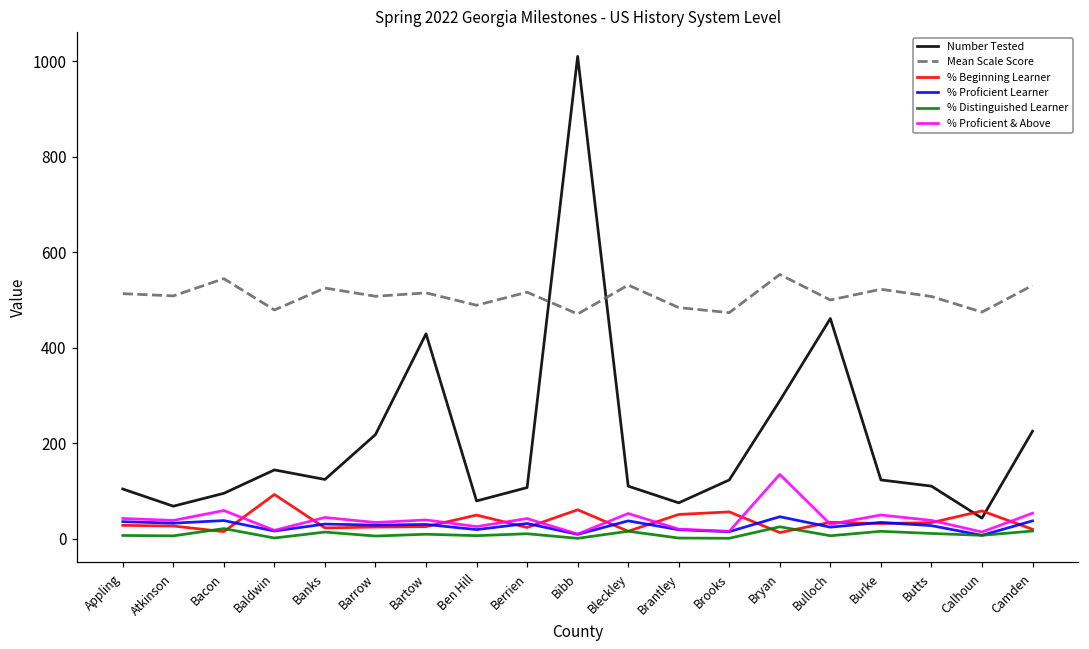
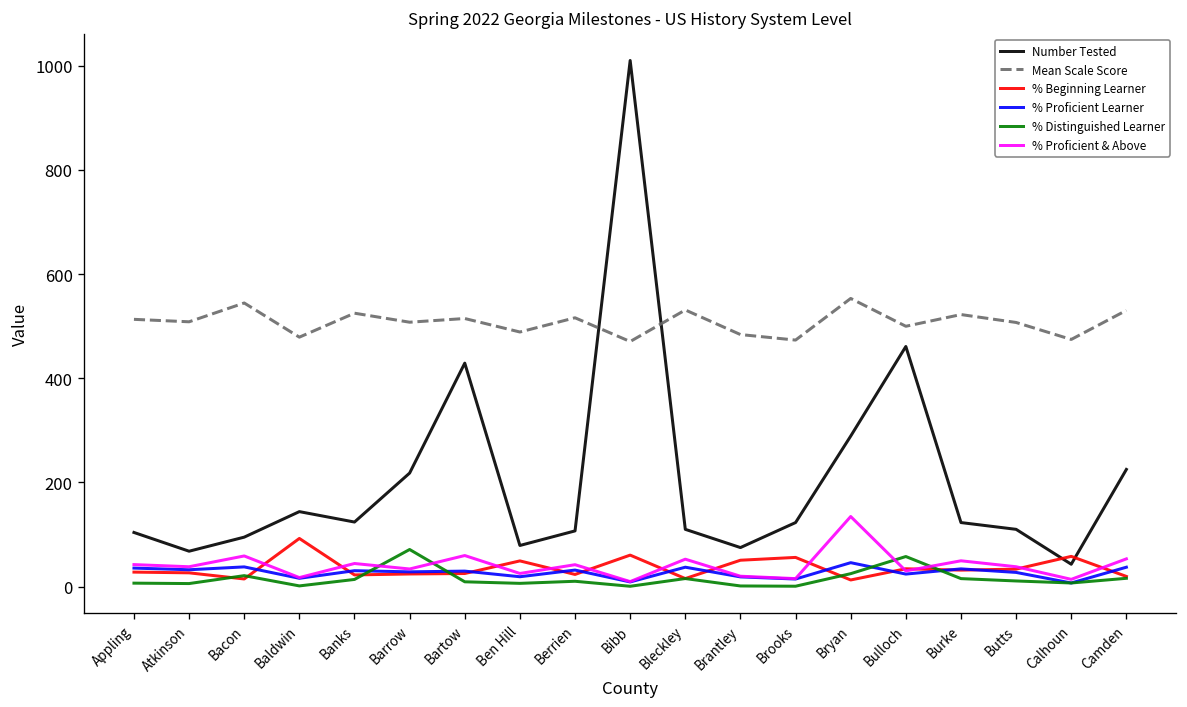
  {
    "Number Tested": {
      "Appling": 100,
      "Atkinson": 70,
      "Bacon": 100,
      "Baldwin": 140,
      "Banks": 120,
      "Barrow": 220,
      "Bartow": 430,
      "Ben Hill": 80,
      "Berrien": 110,
      "Bibb": 1010,
      "Bleckley": 110,
      "Brantley": 80,
      "Brooks": 120,
      "Bryan": 290,
      "Bulloch": 460,
      "Burke": 120,
      "Butts": 110,
      "Calhoun": 40,
      "Camden": 230
    },
    "Mean Scale Score": {
      "Appling": 510,
      "Atkinson": 510,
      "Bacon": 540,
      "Baldwin": 480,
      "Banks": 520,
      "Barrow": 510,
      "Bartow": 510,
      "Ben Hill": 490,
      "Berrien": 520,
      "Bibb": 470,
      "Bleckley": 530,
      "Brantley": 480,
      "Brooks": 470,
      "Bryan": 550,
      "Bulloch": 500,
      "Burke": 520,
      "Butts": 510,
      "Calhoun": 470,
      "Camden": 530
    },
    "% Beginning Learner": {
      "Appling": 30,
      "Atkinson": 30,
      "Bacon": 10,
      "Baldwin": 90,
      "Banks": 20,
      "Ben Hill": 50,
      "Berrien": 20,
      "Bibb": 60,
      "Brantley": 50,
      "Brooks": 60,
      "Bryan": 10,
      "Calhoun": 60
    },
    "% Proficient Learner": {
      "Appling": 40,
      "Bacon": 40,
      "Banks": 30,
      "Ben Hill": 20,
      "Berrien": 30,
      "Bleckley": 40,
      "Bryan": 50,
      "Bulloch": 20,
      "Butts": 30,
      "Camden": 40
    },
    "% Distinguished Learner": {
      "Appling": 10,
      "Atkinson": 10,
      "Bacon": 20,
      "Baldwin": 0,
      "Banks": 10,
-     "Barrow": 10,
+     "Barrow": 70,
      "Bartow": 10,
      "Ben Hill": 10,
      "Berrien": 10,
      "Bibb": 0,
      "Brantley": 0,
      "Brooks": 0,
      "Bryan": 20,
-     "Bulloch": 10,
+     "Bulloch": 60,
      "Burke": 20,
      "Butts": 10
    },
    "% Proficient & Above": {
      "Appling": 40,
      "Bacon": 60,
      "Banks": 40,
-     "Bartow": 40,
+     "Bartow": 60,
      "Ben Hill": 30,
      "Berrien": 40,
      "Bleckley": 50,
      "Bryan": 130,
      "Burke": 50,
      "Calhoun": 10,
      "Camden": 50
    }
  }
